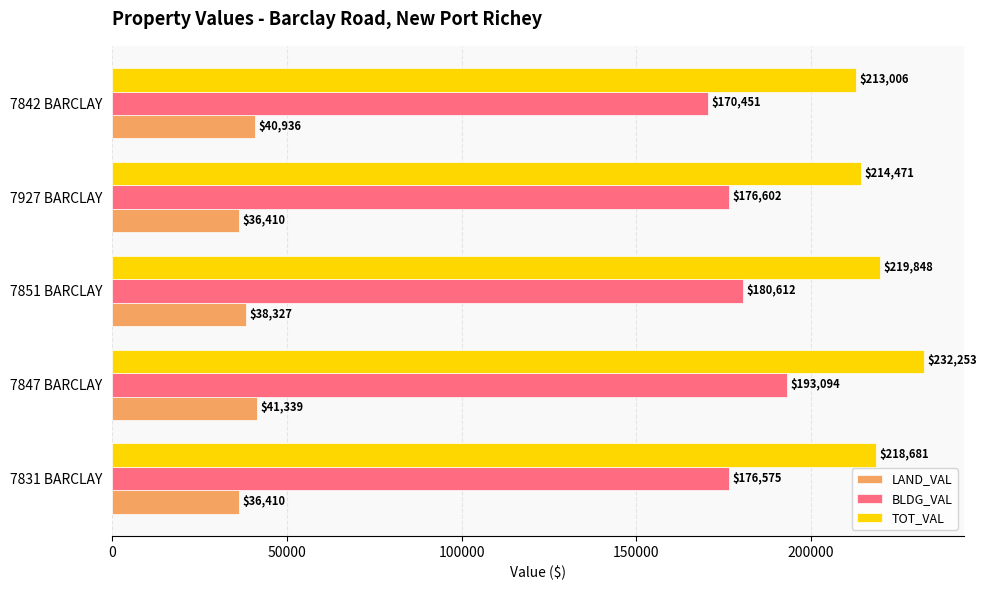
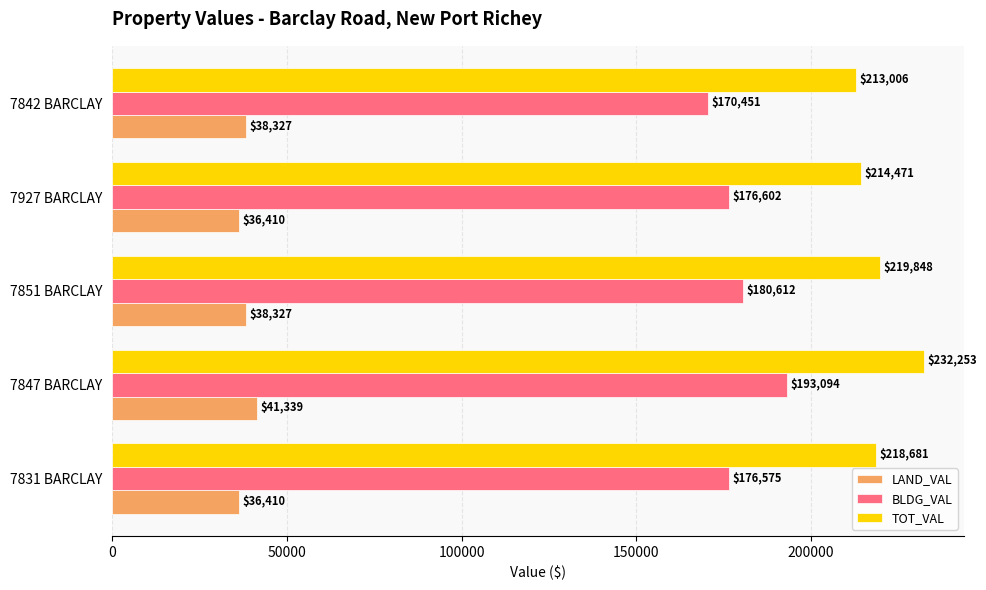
  {
    "LAND_VAL": {
-     "7842 BARCLAY": "$40,936",
+     "7842 BARCLAY": "$38,327",
      "7927 BARCLAY": "$36,410",
      "7851 BARCLAY": "$38,327",
      "7847 BARCLAY": "$41,339",
      "7831 BARCLAY": "$36,410"
    },
    "BLDG_VAL": {
      "7842 BARCLAY": "$170,451",
      "7927 BARCLAY": "$176,602",
      "7851 BARCLAY": "$180,612",
      "7847 BARCLAY": "$193,094",
      "7831 BARCLAY": "$176,575"
    },
    "TOT_VAL": {
      "7842 BARCLAY": "$213,006",
      "7927 BARCLAY": "$214,471",
      "7851 BARCLAY": "$219,848",
      "7847 BARCLAY": "$232,253",
      "7831 BARCLAY": "$218,681"
    }
  }
